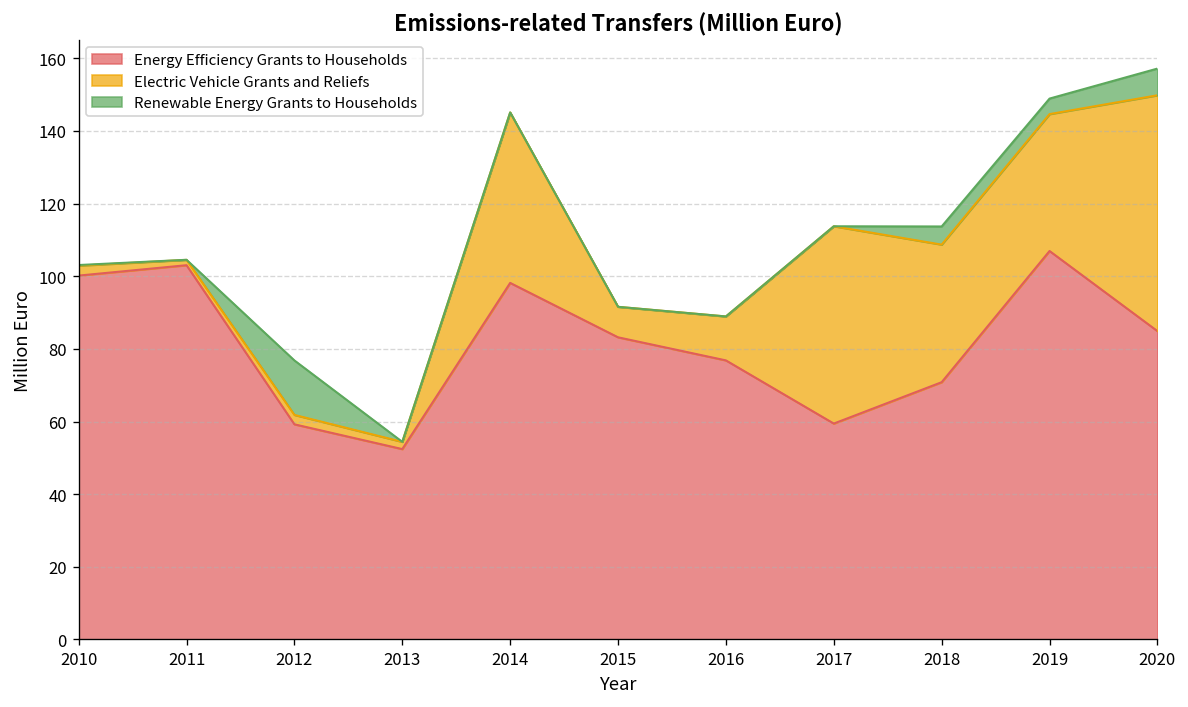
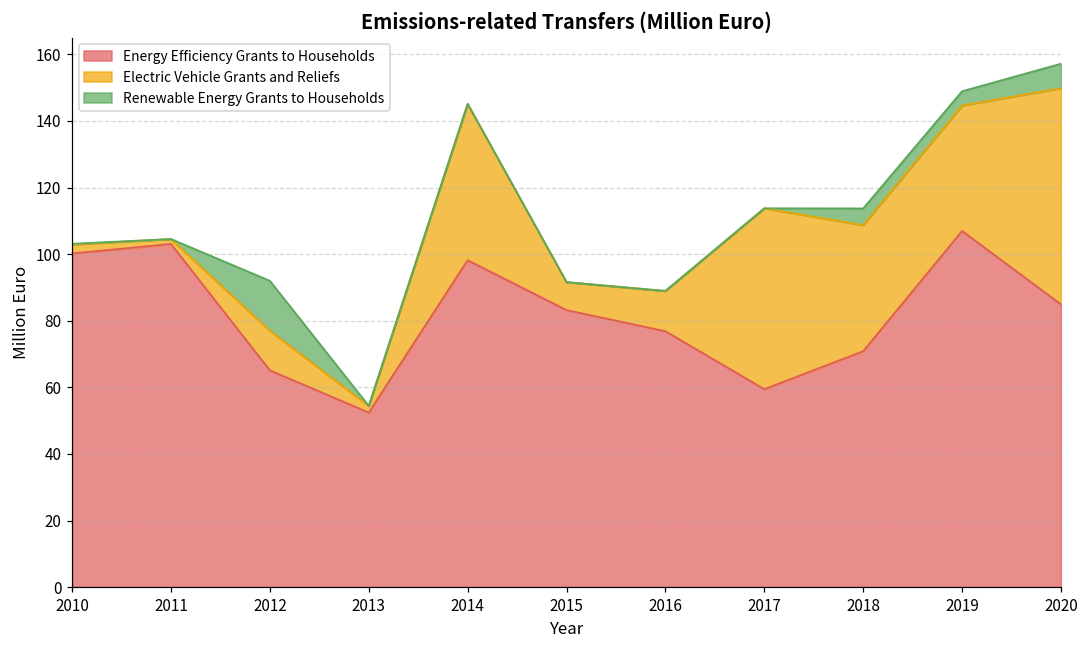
  {
    "Energy Efficiency Grants to Households": {
      "2010": 100,
      "2011": 103,
-     "2012": 59,
+     "2012": 65,
      "2013": 52,
      "2014": 98,
      "2015": 83,
      "2016": 77,
      "2017": 59,
      "2018": 71,
      "2019": 107,
      "2020": 85
    },
    "Electric Vehicle Grants and Reliefs": {
-     "2012": 3,
+     "2012": 12,
      "2018": 38,
      "2019": 38,
      "2020": 65
    },
    "Renewable Energy Grants to Households": {
      "2012": 15,
      "2018": 5,
      "2019": 4,
      "2020": 7
    }
  }
